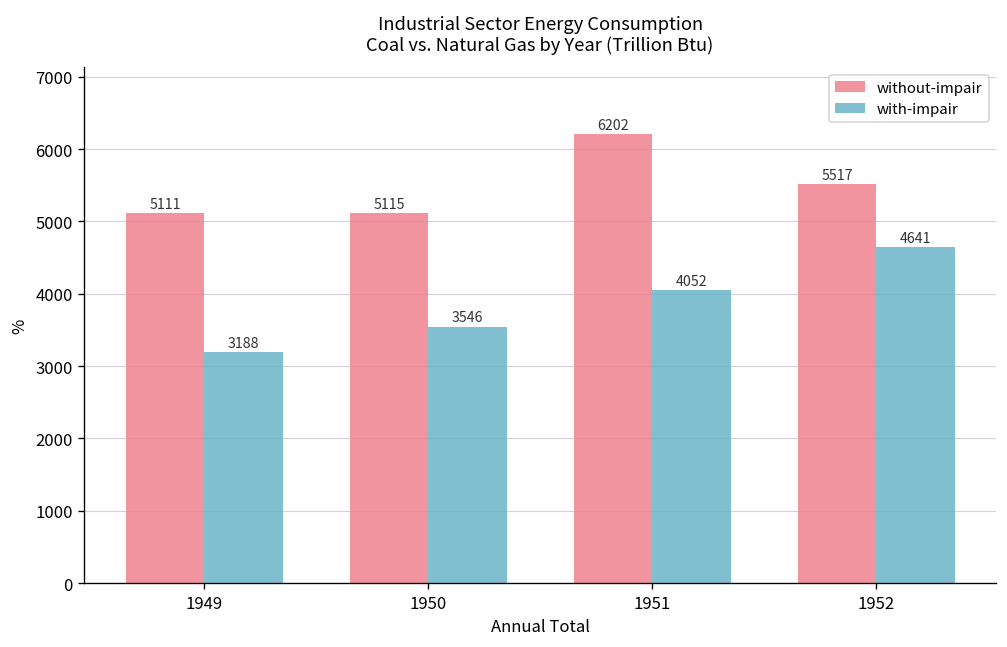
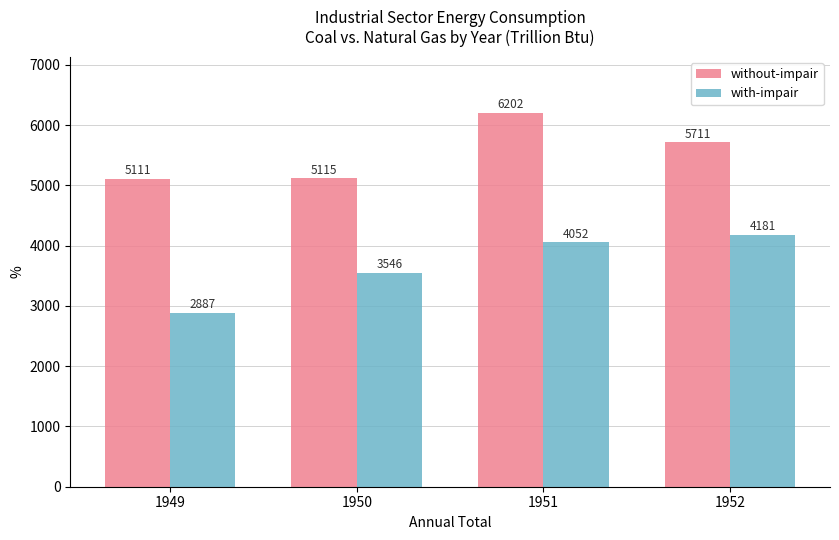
  {
    "without-impair": {
      "1949": 5111,
      "1950": 5115,
      "1951": 6202,
-     "1952": 5517
+     "1952": 5711
    },
    "with-impair": {
-     "1949": 3188,
+     "1949": 2887,
      "1950": 3546,
      "1951": 4052,
-     "1952": 4641
+     "1952": 4181
    }
  }
